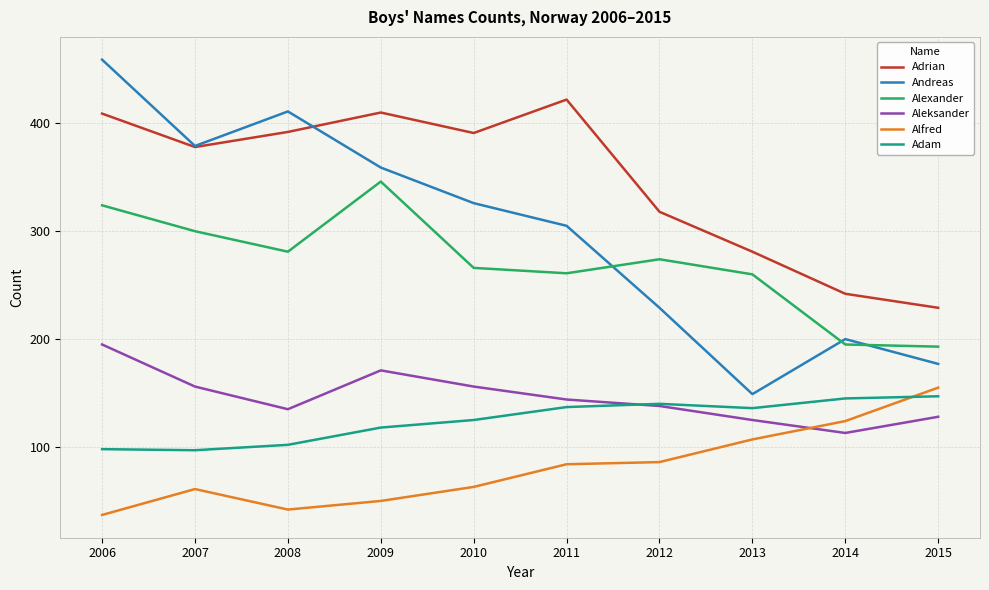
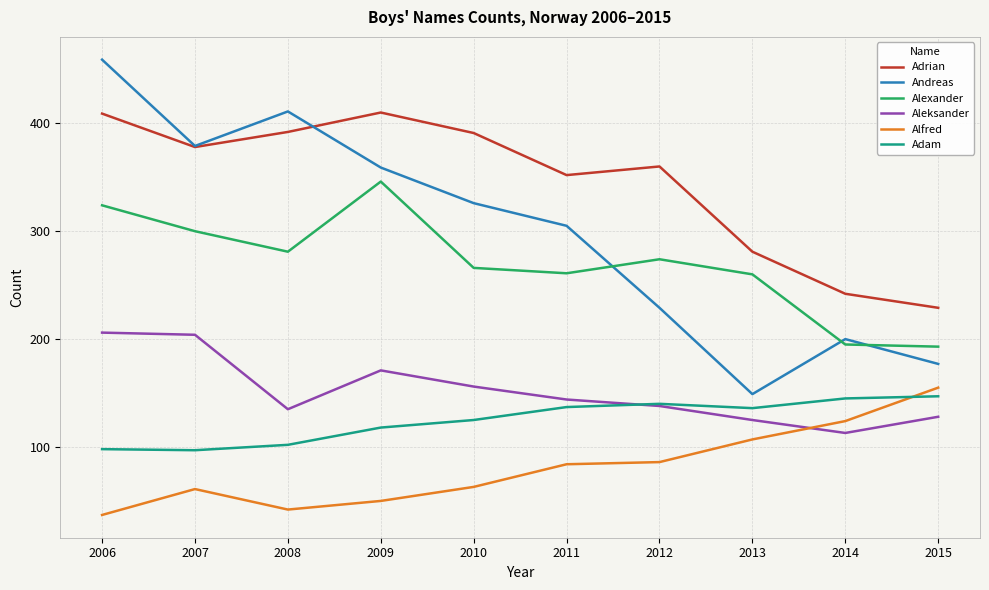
  {
    "Adrian": {
      "2006": 409,
      "2008": 392,
      "2009": 410,
      "2010": 391,
-     "2011": 422,
-     "2012": 318,
+     "2011": 352,
+     "2012": 360,
      "2013": 281,
      "2014": 242,
      "2015": 229
    },
    "Andreas": {
      "2006": 459,
      "2008": 411,
      "2009": 359,
      "2010": 326,
      "2011": 305,
      "2012": 229,
      "2013": 149,
      "2014": 200,
      "2015": 177
    },
    "Aleksander": {
-     "2006": 195,
-     "2007": 156,
+     "2006": 206,
+     "2007": 204,
      "2008": 135,
      "2009": 171,
      "2010": 156,
      "2011": 144,
      "2013": 125,
      "2014": 113,
      "2015": 128
    },
    "Alfred": {
      "2006": 37,
      "2007": 61,
      "2008": 42,
      "2009": 50,
      "2010": 63,
      "2011": 84,
      "2012": 86,
      "2013": 107,
      "2014": 124,
      "2015": 155
    }
  }
